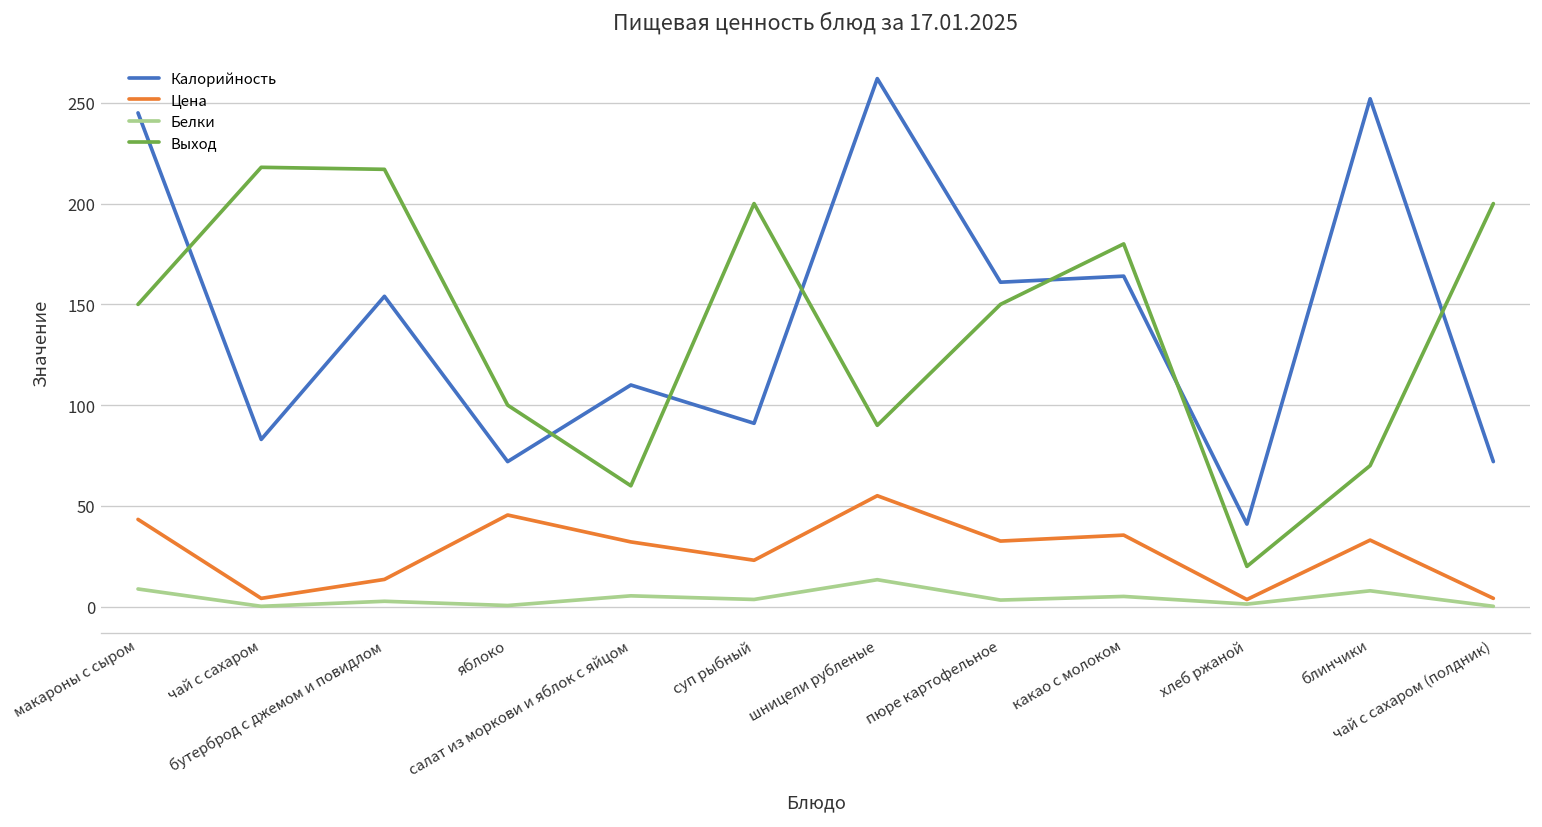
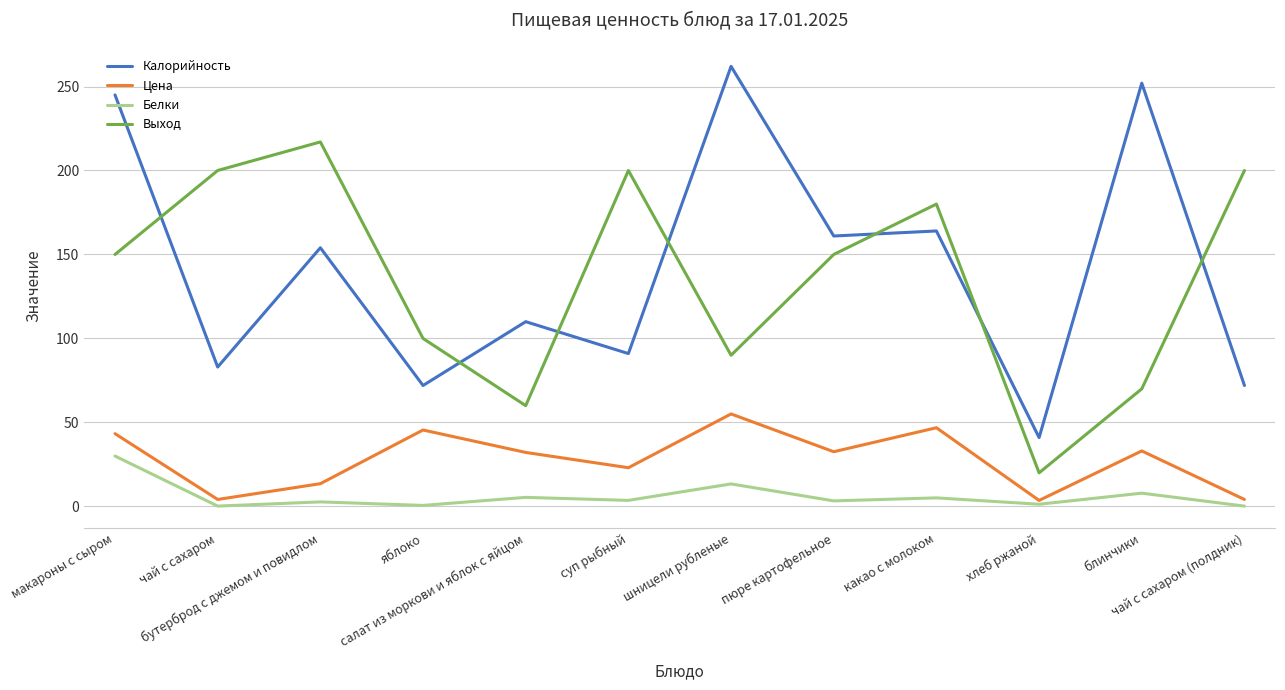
  {
    "Калорийность": {
      "макароны с сыром": 245,
      "чай с сахаром": 83,
      "бутерброд с джемом и повидлом": 154,
      "яблоко": 72,
      "салат из моркови и яблок с яйцом": 110,
      "суп рыбный": 91,
      "шницели рубленые": 262,
      "пюре картофельное": 161,
      "какао с молоком": 164,
      "хлеб ржаной": 41,
      "блинчики": 252,
      "чай с сахаром (полдник)": 72
    },
    "Цена": {
      "макароны с сыром": 43,
      "чай с сахаром": 4,
      "бутерброд с джемом и повидлом": 14,
      "яблоко": 46,
      "салат из моркови и яблок с яйцом": 32,
      "суп рыбный": 23,
      "шницели рубленые": 55,
      "пюре картофельное": 33,
-     "какао с молоком": 36,
+     "какао с молоком": 47,
      "хлеб ржаной": 4,
      "блинчики": 33,
      "чай с сахаром (полдник)": 4
    },
    "Белки": {
-     "макароны с сыром": 9,
+     "макароны с сыром": 30,
      "чай с сахаром": 0,
      "бутерброд с джемом и повидлом": 3,
      "яблоко": 1,
      "салат из моркови и яблок с яйцом": 5,
      "суп рыбный": 4,
      "шницели рубленые": 13,
      "пюре картофельное": 3,
      "какао с молоком": 5,
      "хлеб ржаной": 1,
      "блинчики": 8,
      "чай с сахаром (полдник)": 0
    },
    "Выход": {
      "макароны с сыром": 150,
-     "чай с сахаром": 218,
+     "чай с сахаром": 200,
      "бутерброд с джемом и повидлом": 217,
      "яблоко": 100,
      "салат из моркови и яблок с яйцом": 60,
      "суп рыбный": 200,
      "шницели рубленые": 90,
      "пюре картофельное": 150,
      "какао с молоком": 180,
      "хлеб ржаной": 20,
      "блинчики": 70,
      "чай с сахаром (полдник)": 200
    }
  }
